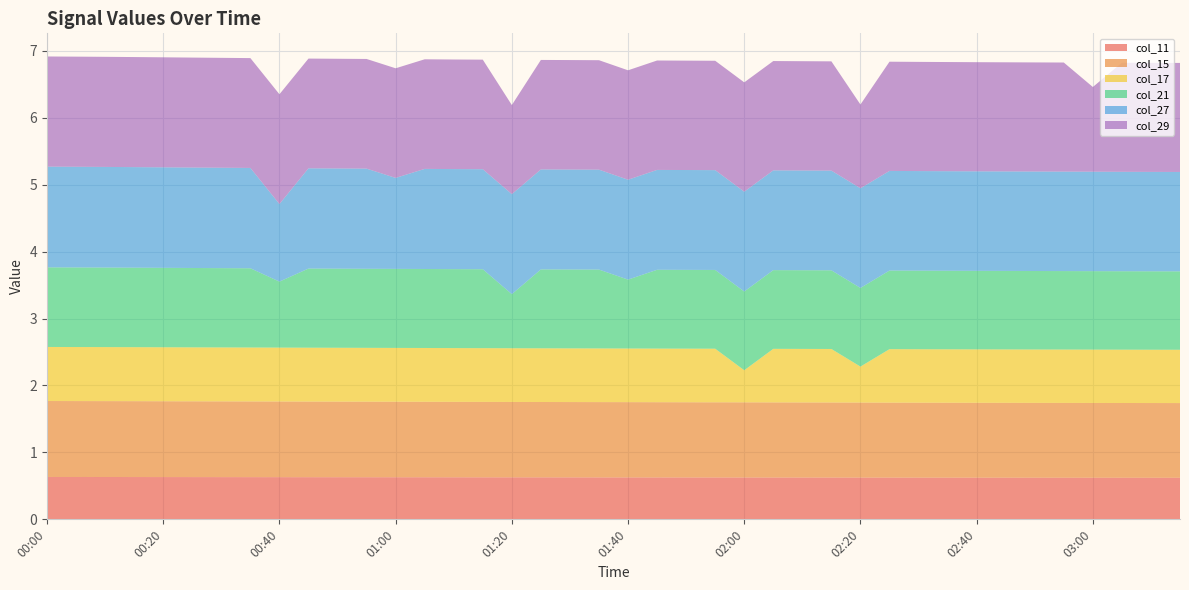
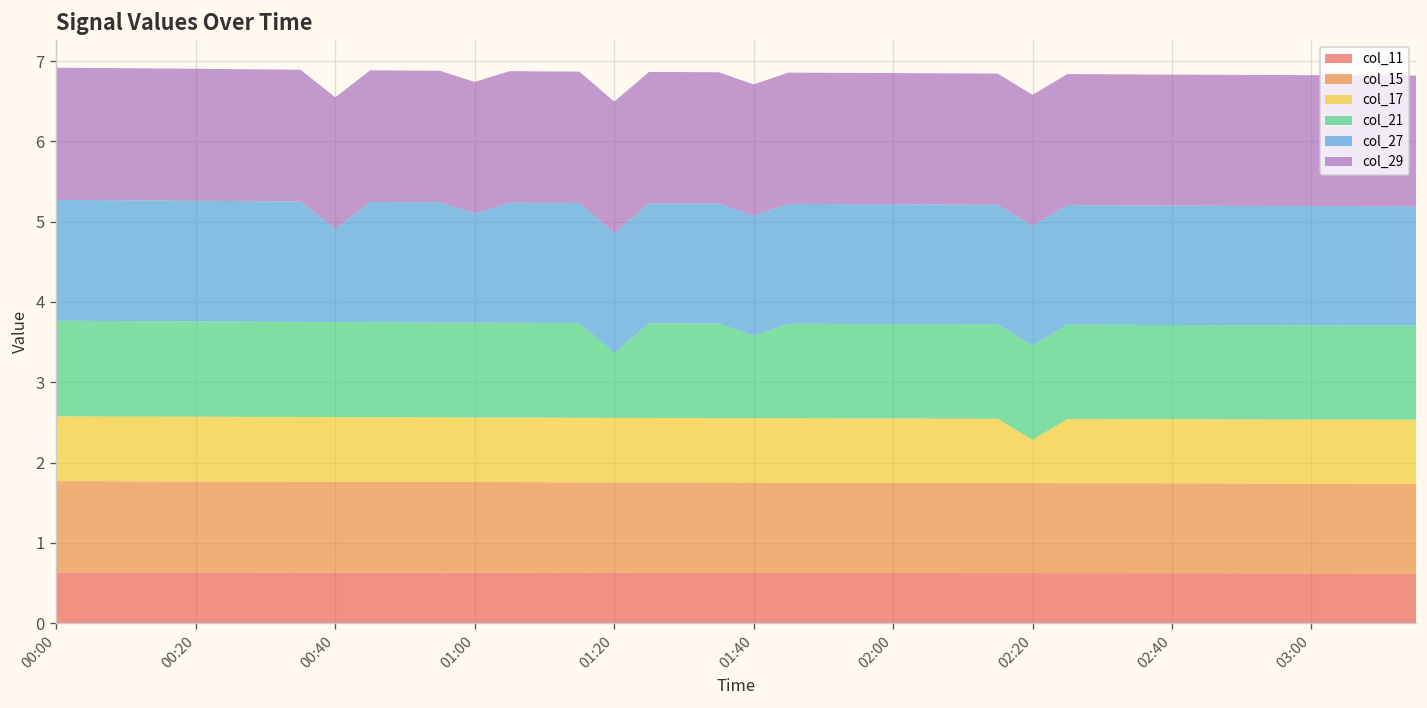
  {
    "col_17": {
      "00:00": 0.8,
      "00:20": 0.8,
      "00:40": 0.8,
      "01:00": 0.8,
      "01:20": 0.8,
      "01:40": 0.8,
-     "02:00": 0.5,
+     "02:00": 0.8,
      "02:20": 0.5,
      "02:40": 0.8,
      "03:00": 0.8
    },
    "col_21": {
      "00:00": 1.2,
      "00:20": 1.2,
-     "00:40": 1.0,
+     "00:40": 1.2,
      "01:00": 1.2,
      "01:20": 0.8,
      "01:40": 1.0,
      "02:00": 1.2,
      "02:20": 1.2,
      "02:40": 1.2,
      "03:00": 1.2
    },
    "col_27": {
      "00:00": 1.5,
      "00:20": 1.5,
      "00:40": 1.2,
      "01:00": 1.4,
      "01:20": 1.5,
      "01:40": 1.5,
      "02:00": 1.5,
      "02:20": 1.5,
      "02:40": 1.5,
      "03:00": 1.5
    },
    "col_29": {
      "00:00": 1.6,
      "00:20": 1.6,
      "00:40": 1.6,
      "01:00": 1.6,
-     "01:20": 1.3,
+     "01:20": 1.6,
      "01:40": 1.6,
      "02:00": 1.6,
-     "02:20": 1.3,
+     "02:20": 1.6,
      "02:40": 1.6,
-     "03:00": 1.3
+     "03:00": 1.6
    }
  }
